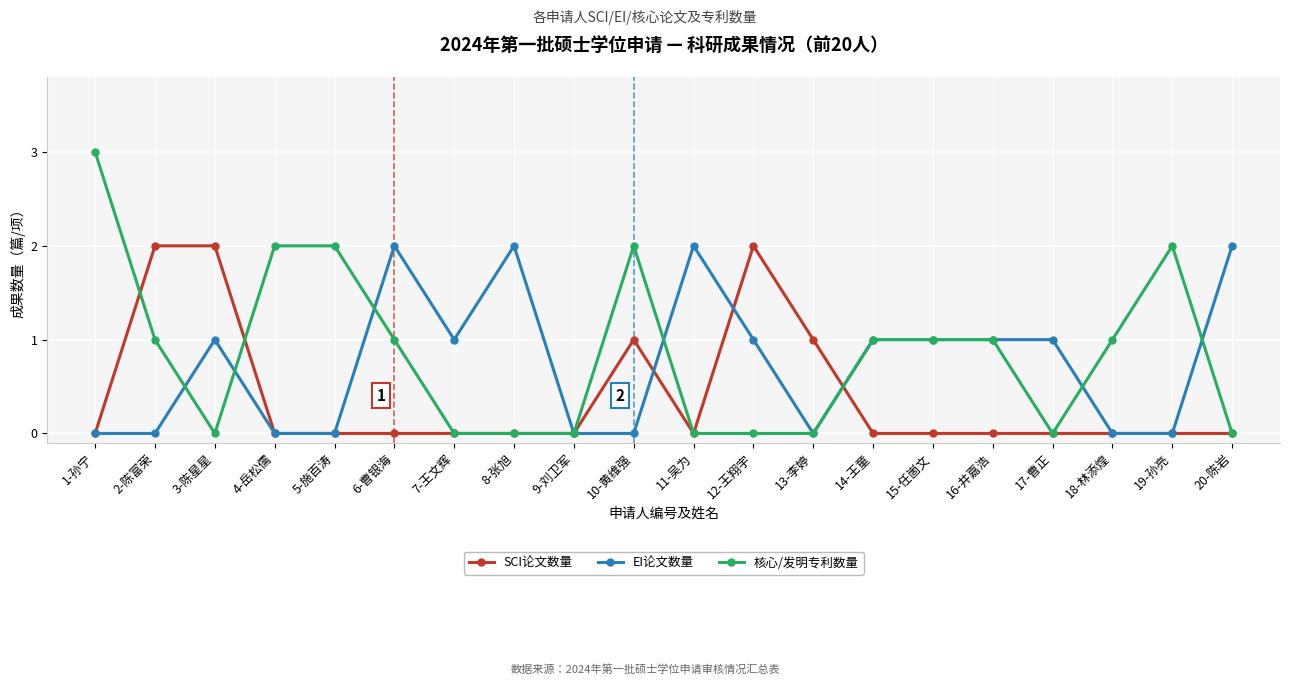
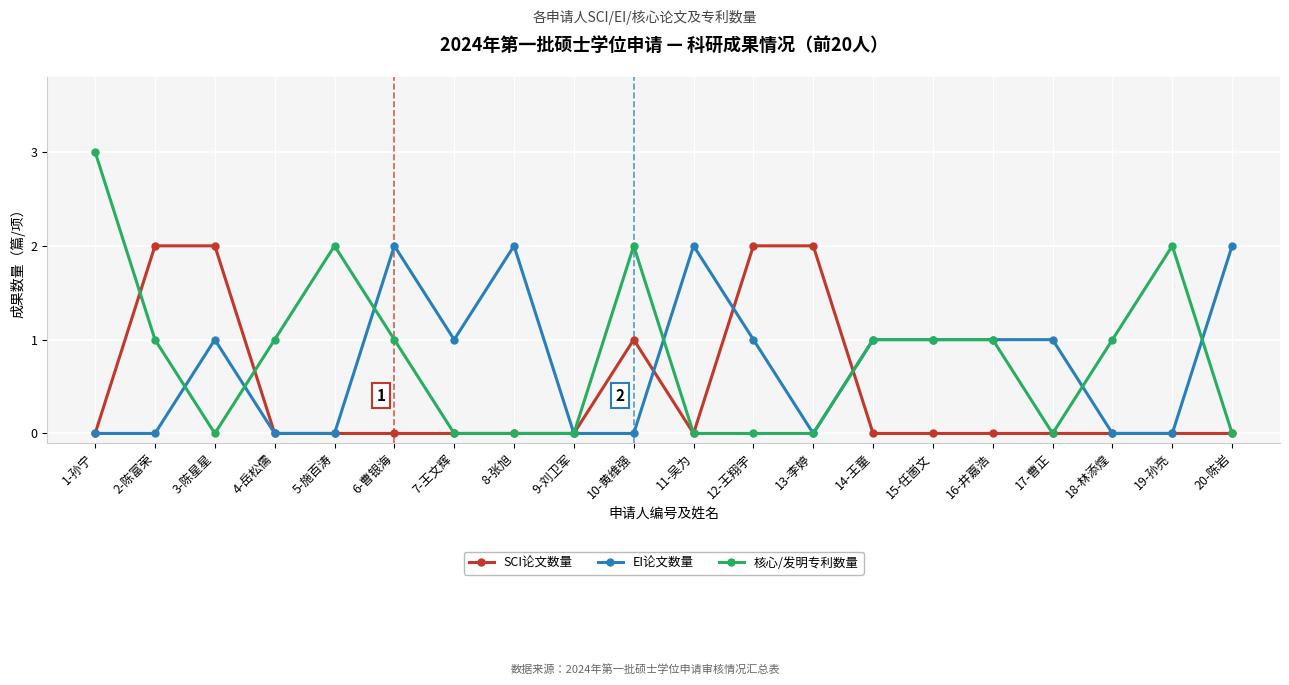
  {
    "SCI论文数量": {
      "2-陈富荣": 2,
      "3-陈星星": 2,
      "6-曹银海": 0,
      "10-黄维强": 1,
      "12-王翔宇": 2,
-     "13-李婷": 1,
+     "13-李婷": 2,
      "14-王童": 0,
      "15-任崮文": 0,
      "16-井嘉浩": 0
    },
    "EI论文数量": {
      "2-陈富荣": 0,
      "3-陈星星": 1,
      "6-曹银海": 2,
      "7-王文辉": 1,
      "8-张旭": 2,
      "10-黄维强": 0,
      "11-吴为": 2,
      "12-王翔宇": 1,
      "17-曹正": 1,
      "20-陈岩": 2
    },
    "核心/发明专利数量": {
      "1-孙宁": 3,
      "2-陈富荣": 1,
      "3-陈星星": 0,
-     "4-岳松儒": 2,
+     "4-岳松儒": 1,
      "5-施百涛": 2,
      "6-曹银海": 1,
      "10-黄维强": 2,
      "12-王翔宇": 0,
      "18-林添煌": 1,
      "19-孙亮": 2
    }
  }
